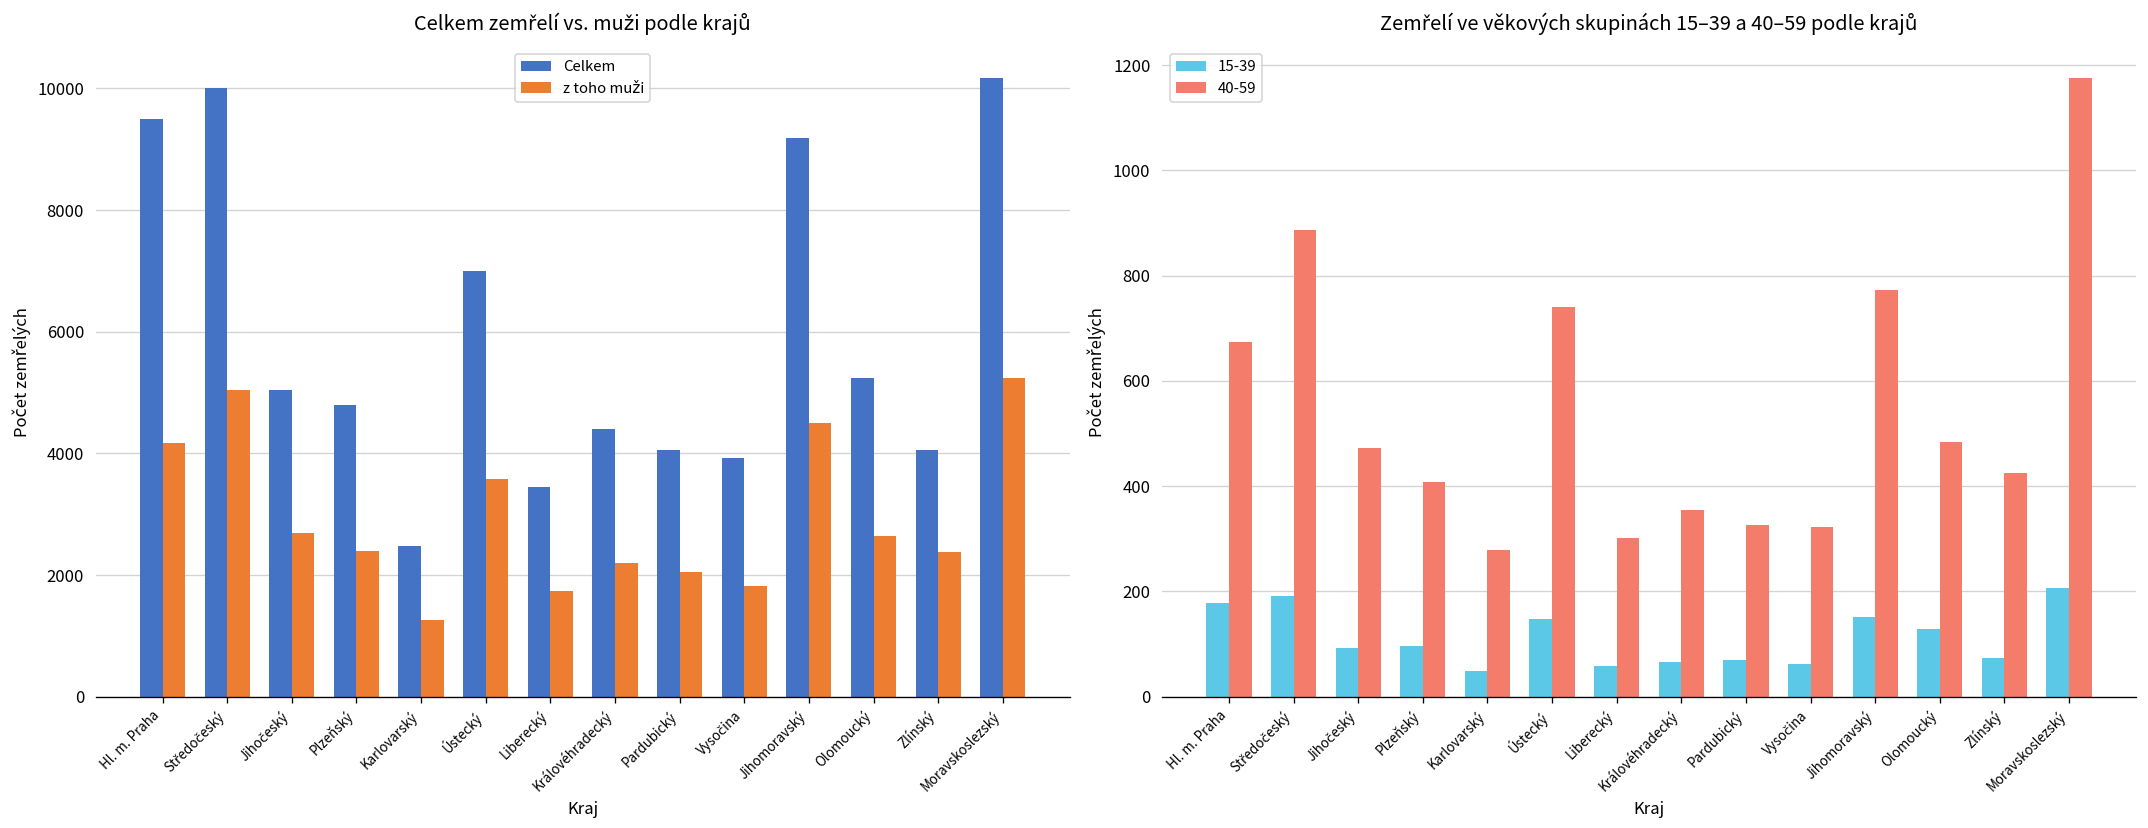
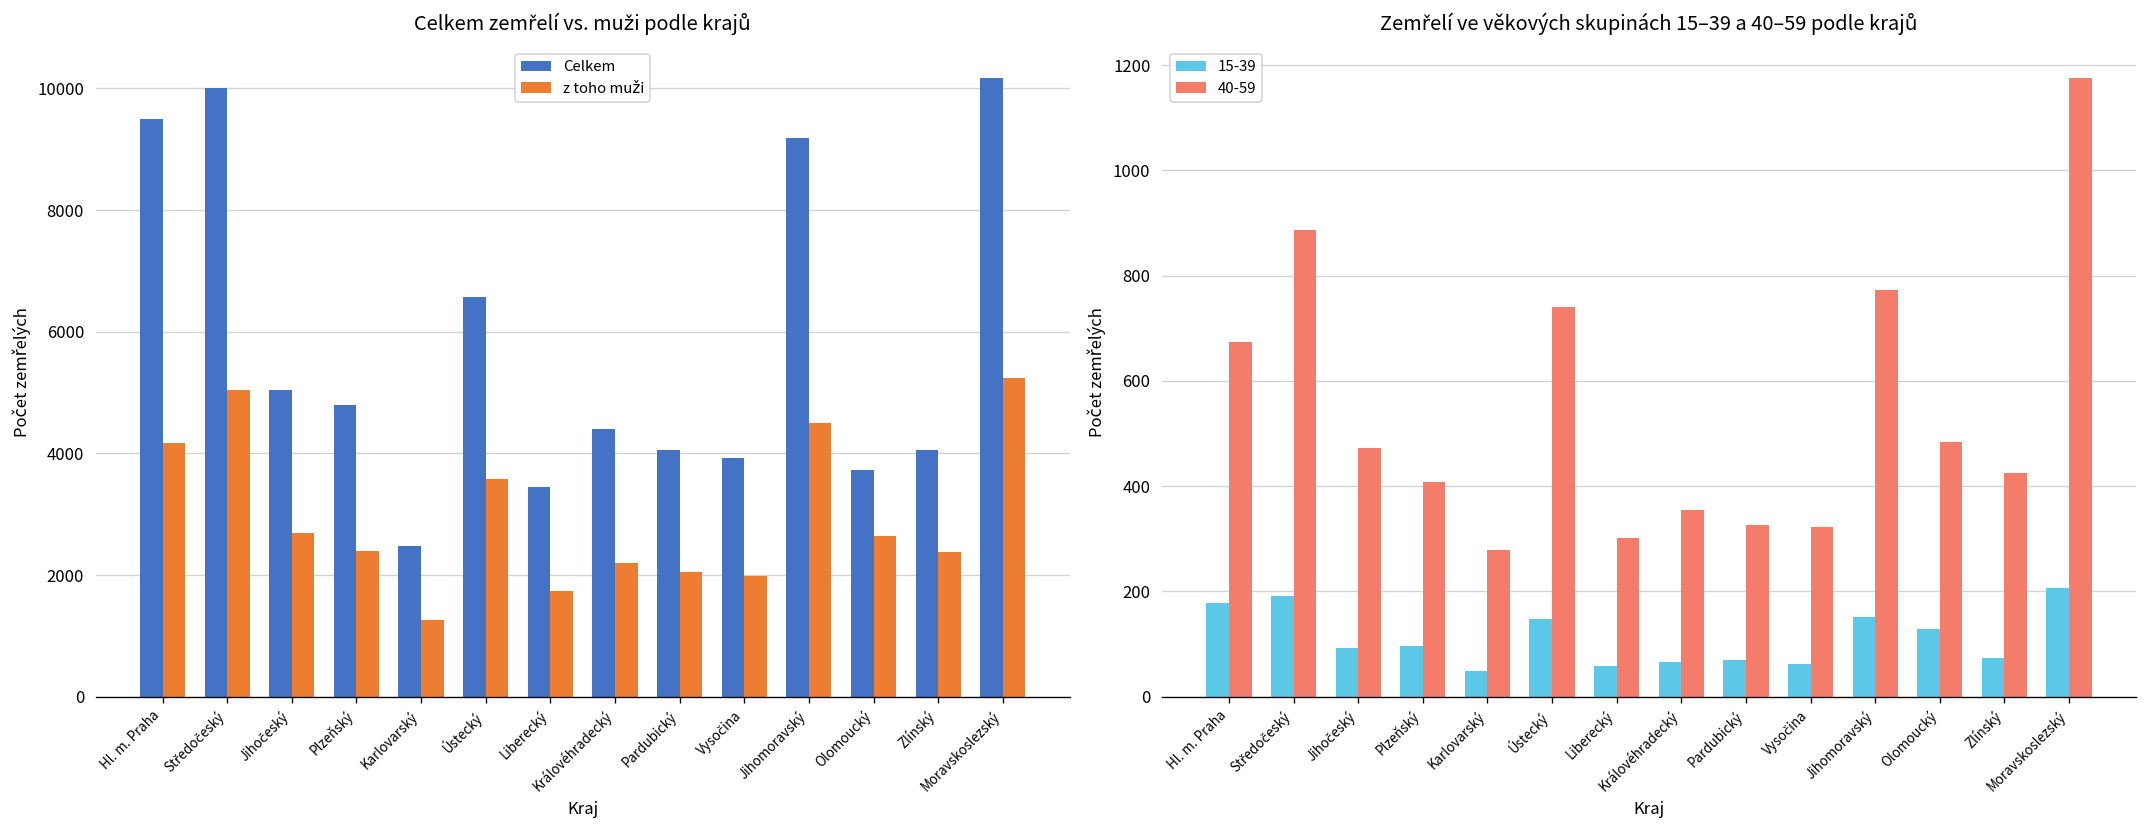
  {
    "Celkem zemřelí vs. muži podle krajů": {
      "Celkem": {
        "Hl. m. Praha": 9500,
        "Středočeský": 10000,
        "Jihočeský": 5000,
        "Plzeňský": 4800,
        "Karlovarský": 2500,
-       "Ústecký": 7000,
+       "Ústecký": 6600,
        "Liberecký": 3500,
        "Královéhradecký": 4400,
        "Pardubický": 4100,
        "Vysočina": 3900,
        "Jihomoravský": 9200,
-       "Olomoucký": 5200,
+       "Olomoucký": 3700,
        "Zlínský": 4100,
        "Moravskoslezský": 10200
      },
      "z toho muži": {
        "Hl. m. Praha": 4200,
        "Středočeský": 5000,
        "Jihočeský": 2700,
        "Plzeňský": 2400,
        "Karlovarský": 1300,
        "Ústecký": 3600,
        "Liberecký": 1700,
        "Královéhradecký": 2200,
        "Pardubický": 2100,
-       "Vysočina": 1800,
+       "Vysočina": 2000,
        "Jihomoravský": 4500,
        "Olomoucký": 2600,
        "Zlínský": 2400,
        "Moravskoslezský": 5200
      }
    },
    "Zemřelí ve věkových skupinách 15–39 a 40–59 podle krajů": {
      "15-39": {
        "Hl. m. Praha": 180,
        "Středočeský": 190,
        "Jihočeský": 90,
        "Plzeňský": 100,
        "Karlovarský": 50,
        "Ústecký": 150,
        "Liberecký": 60,
        "Královéhradecký": 70,
        "Pardubický": 70,
        "Vysočina": 60,
        "Jihomoravský": 150,
        "Olomoucký": 130,
        "Zlínský": 70,
        "Moravskoslezský": 210
      },
      "40-59": {
        "Hl. m. Praha": 670,
        "Středočeský": 890,
        "Jihočeský": 470,
        "Plzeňský": 410,
        "Karlovarský": 280,
        "Ústecký": 740,
        "Liberecký": 300,
        "Královéhradecký": 360,
        "Pardubický": 330,
        "Vysočina": 320,
        "Jihomoravský": 770,
        "Olomoucký": 480,
        "Zlínský": 430,
        "Moravskoslezský": 1180
      }
    }
  }
